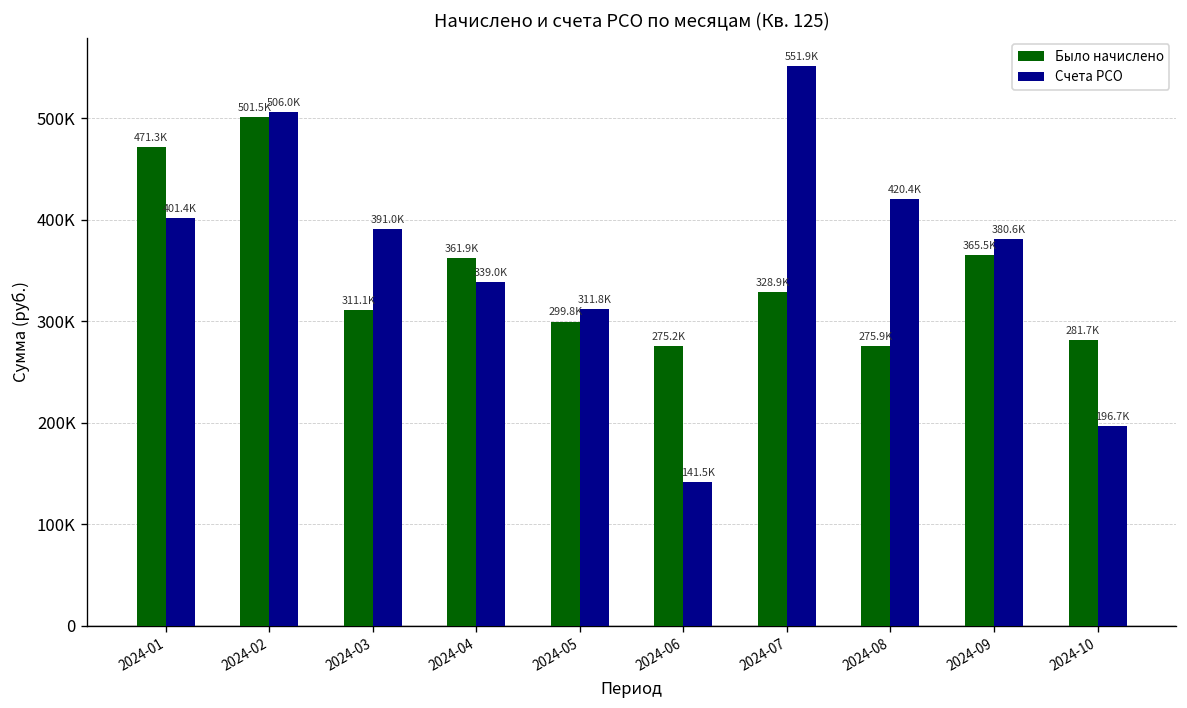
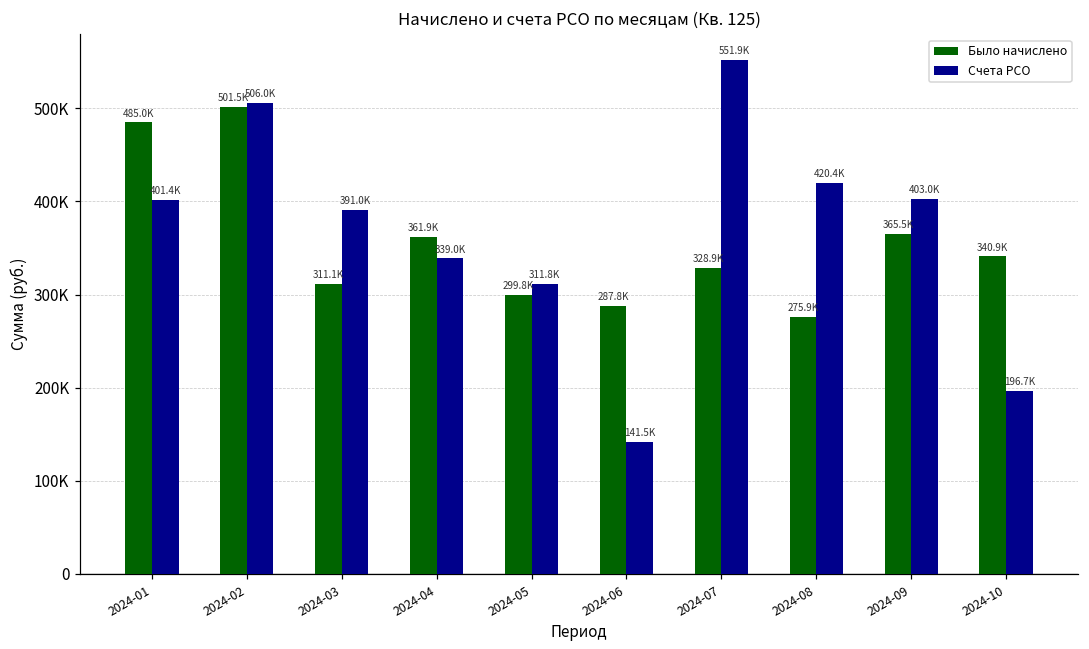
  {
    "Было начислено": {
-     "2024-01": "471.3K",
+     "2024-01": "485.0K",
      "2024-02": "501.5K",
      "2024-03": "311.1K",
      "2024-04": "361.9K",
      "2024-05": "299.8K",
-     "2024-06": "275.2K",
+     "2024-06": "287.8K",
      "2024-07": "328.9K",
      "2024-08": "275.9K",
      "2024-09": "365.5K",
-     "2024-10": "281.7K"
+     "2024-10": "340.9K"
    },
    "Счета РСО": {
      "2024-01": "401.4K",
      "2024-02": "506.0K",
      "2024-03": "391.0K",
      "2024-04": "339.0K",
      "2024-05": "311.8K",
      "2024-06": "141.5K",
      "2024-07": "551.9K",
      "2024-08": "420.4K",
-     "2024-09": "380.6K",
+     "2024-09": "403.0K",
      "2024-10": "196.7K"
    }
  }
